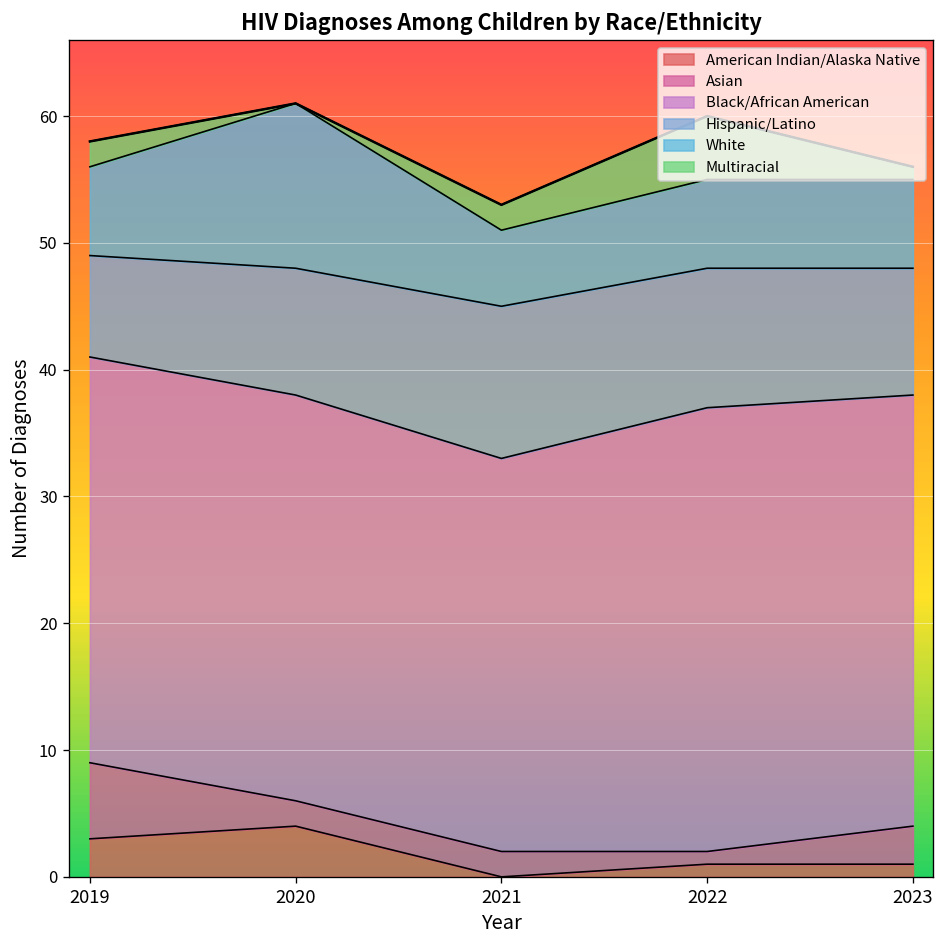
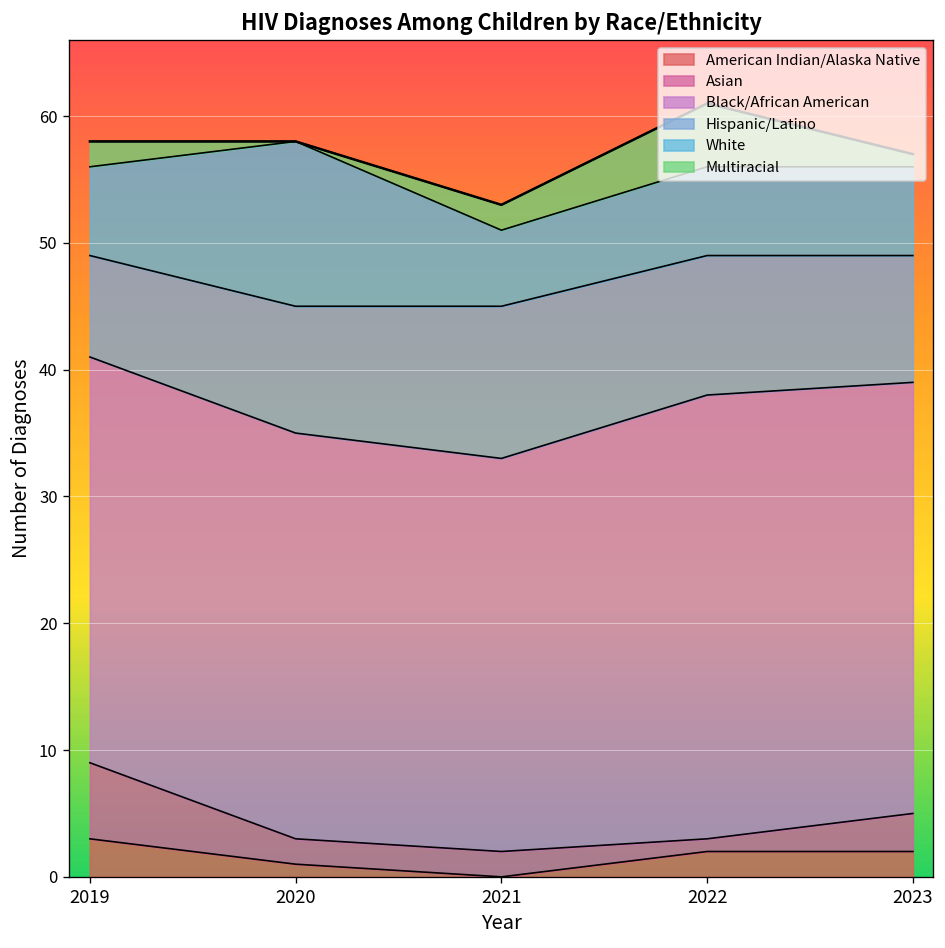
  {
    "American Indian/Alaska Native": {
      "2019": 3,
-     "2020": 4,
+     "2020": 1,
      "2021": 0,
-     "2022": 1,
-     "2023": 1
+     "2022": 2,
+     "2023": 2
    },
    "Multiracial": {
      "2019": 2,
      "2021": 2
    }
  }
